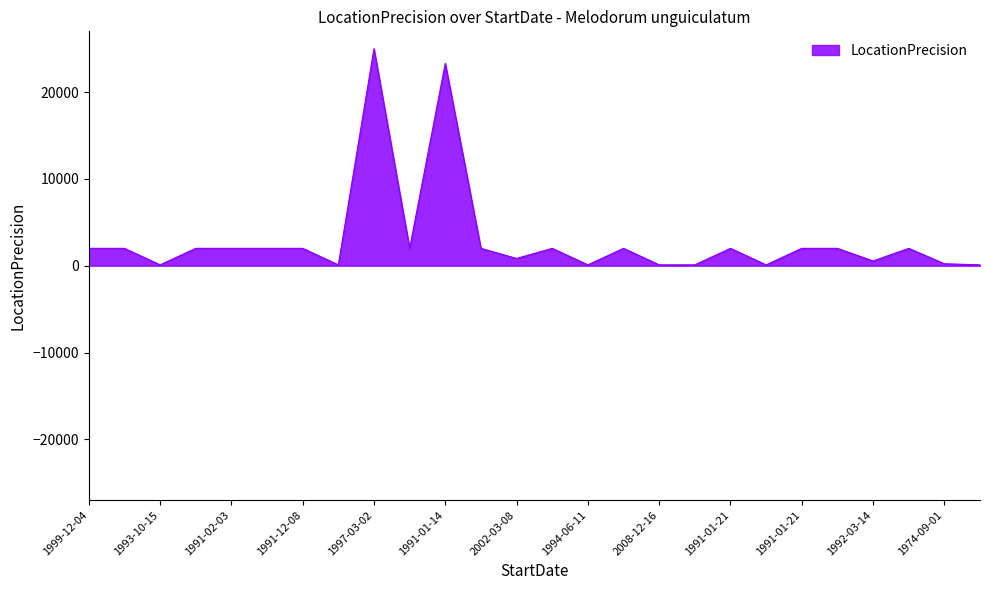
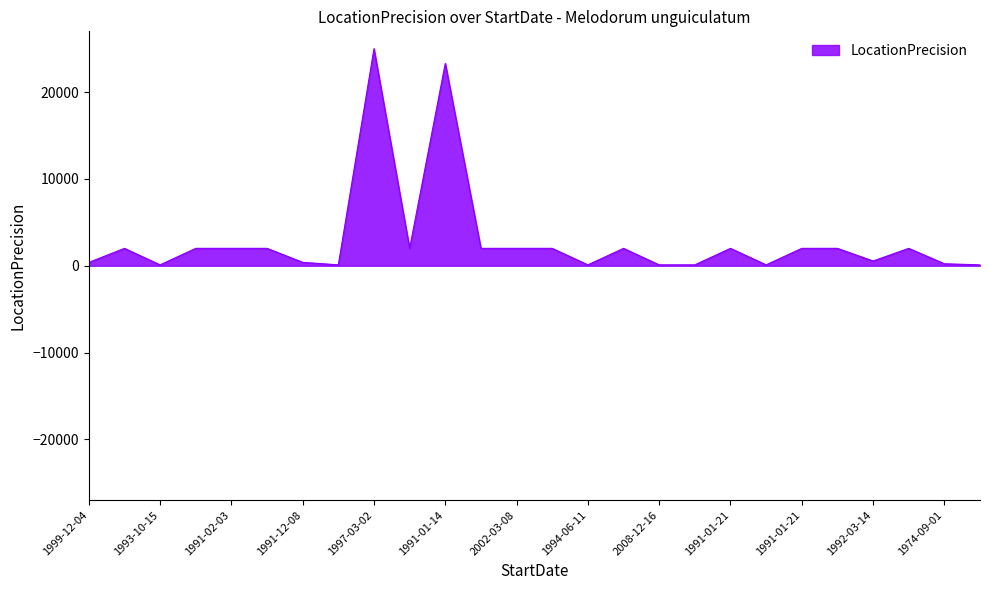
  {
-   "1999-12-04": 2000,
+   "1999-12-04": 0,
    "1993-10-15": 0,
    "1991-02-03": 2000,
-   "1991-12-08": 2000,
+   "1991-12-08": 0,
    "1991-01-14": 23000,
-   "2002-03-08": 1000,
+   "2002-03-08": 2000,
    "1994-06-11": 0,
    "2008-12-16": 0,
    "1992-03-14": 1000,
    "1974-09-01": 0
  }
